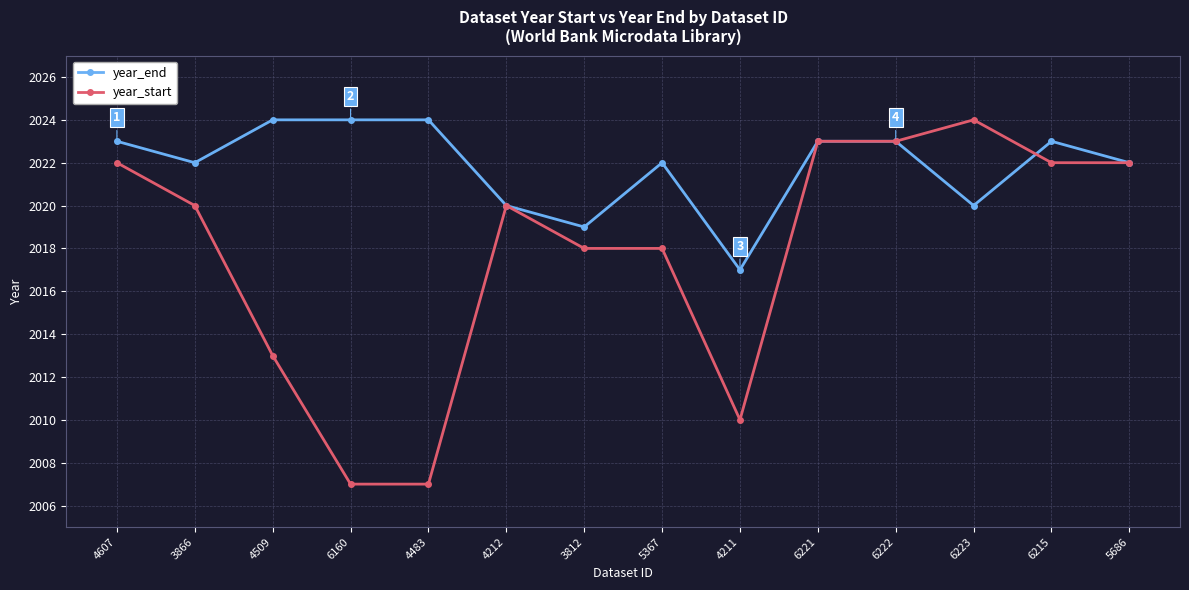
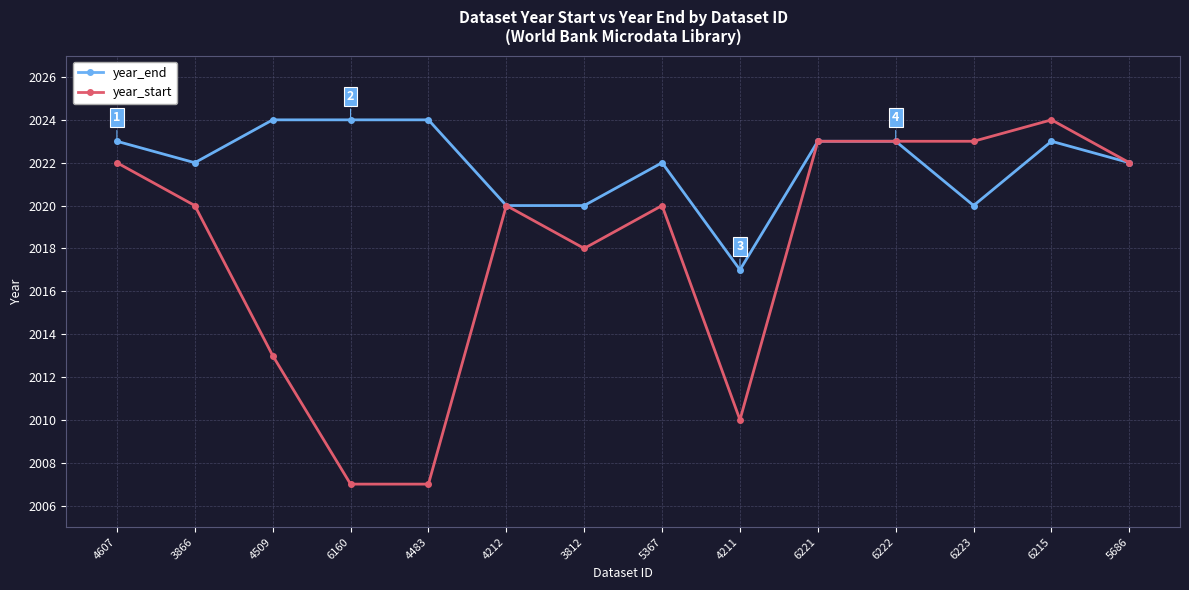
  {
    "year_end": {
      "3866": 2022,
      "4509": 2024,
      "4483": 2024,
-     "3812": 2019,
+     "3812": 2020,
      "5367": 2022,
      "6223": 2020,
      "6215": 2023
    },
    "year_start": {
      "4607": 2022,
      "3866": 2020,
      "4509": 2013,
      "6160": 2007,
      "4483": 2007,
      "3812": 2018,
-     "5367": 2018,
+     "5367": 2020,
      "4211": 2010,
-     "6223": 2024,
-     "6215": 2022
+     "6223": 2023,
+     "6215": 2024
    }
  }
